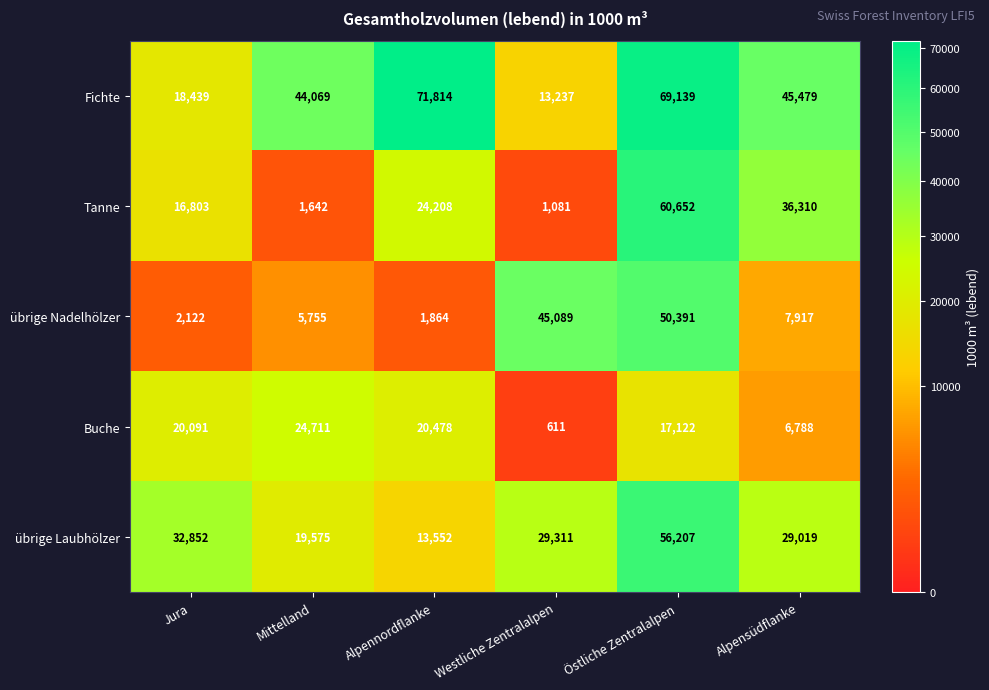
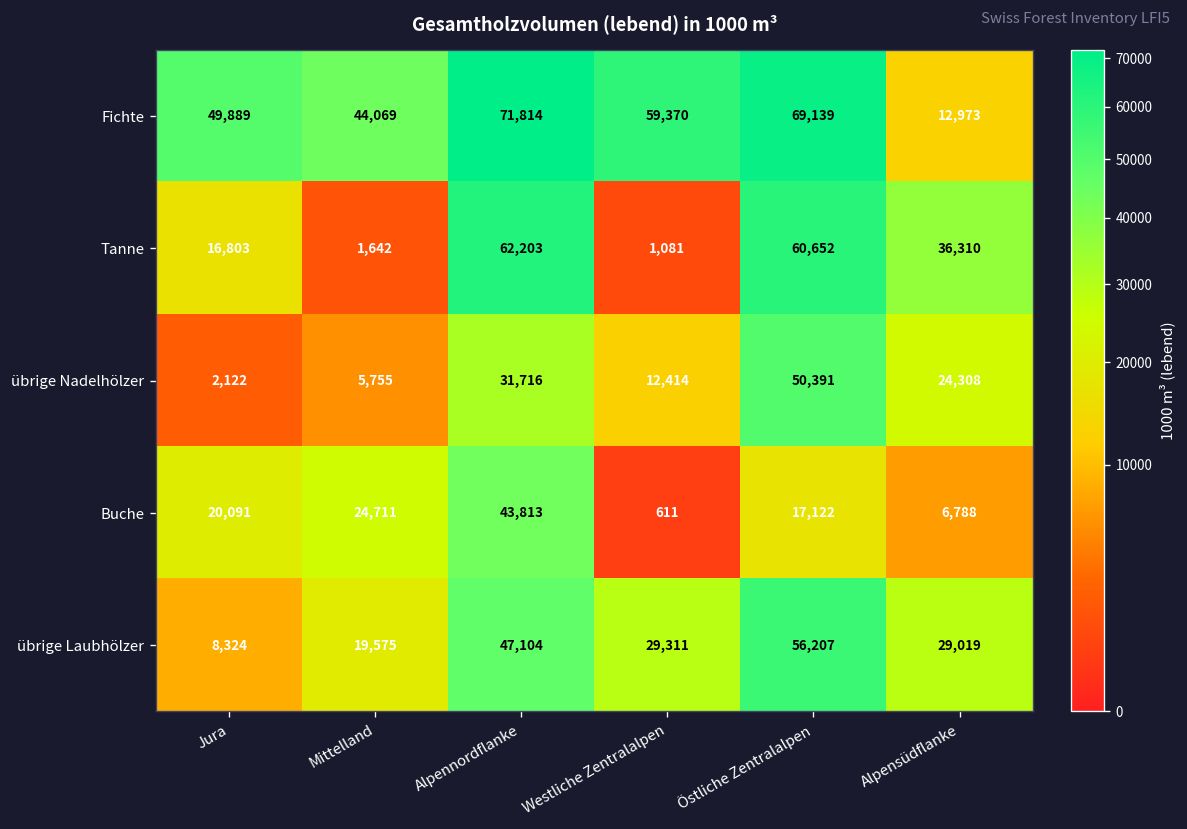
  {
    "Fichte": {
-     "Jura": "18,439",
+     "Jura": "49,889",
      "Mittelland": "44,069",
      "Alpennordflanke": "71,814",
-     "Westliche Zentralalpen": "13,237",
+     "Westliche Zentralalpen": "59,370",
      "Östliche Zentralalpen": "69,139",
-     "Alpensüdflanke": "45,479"
+     "Alpensüdflanke": "12,973"
    },
    "Tanne": {
      "Jura": "16,803",
      "Mittelland": "1,642",
-     "Alpennordflanke": "24,208",
+     "Alpennordflanke": "62,203",
      "Westliche Zentralalpen": "1,081",
      "Östliche Zentralalpen": "60,652",
      "Alpensüdflanke": "36,310"
    },
    "übrige Nadelhölzer": {
      "Jura": "2,122",
      "Mittelland": "5,755",
-     "Alpennordflanke": "1,864",
-     "Westliche Zentralalpen": "45,089",
+     "Alpennordflanke": "31,716",
+     "Westliche Zentralalpen": "12,414",
      "Östliche Zentralalpen": "50,391",
-     "Alpensüdflanke": "7,917"
+     "Alpensüdflanke": "24,308"
    },
    "Buche": {
      "Jura": "20,091",
      "Mittelland": "24,711",
-     "Alpennordflanke": "20,478",
+     "Alpennordflanke": "43,813",
      "Westliche Zentralalpen": "611",
      "Östliche Zentralalpen": "17,122",
      "Alpensüdflanke": "6,788"
    },
    "übrige Laubhölzer": {
-     "Jura": "32,852",
+     "Jura": "8,324",
      "Mittelland": "19,575",
-     "Alpennordflanke": "13,552",
+     "Alpennordflanke": "47,104",
      "Westliche Zentralalpen": "29,311",
      "Östliche Zentralalpen": "56,207",
      "Alpensüdflanke": "29,019"
    }
  }
